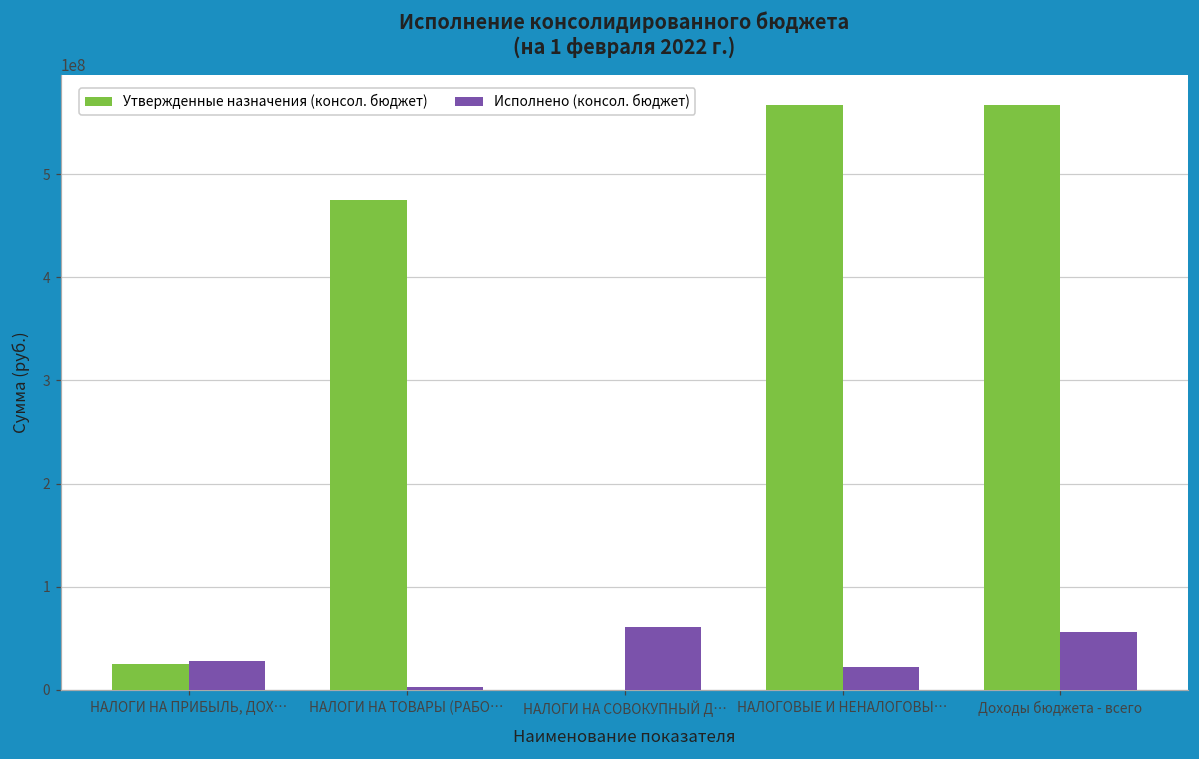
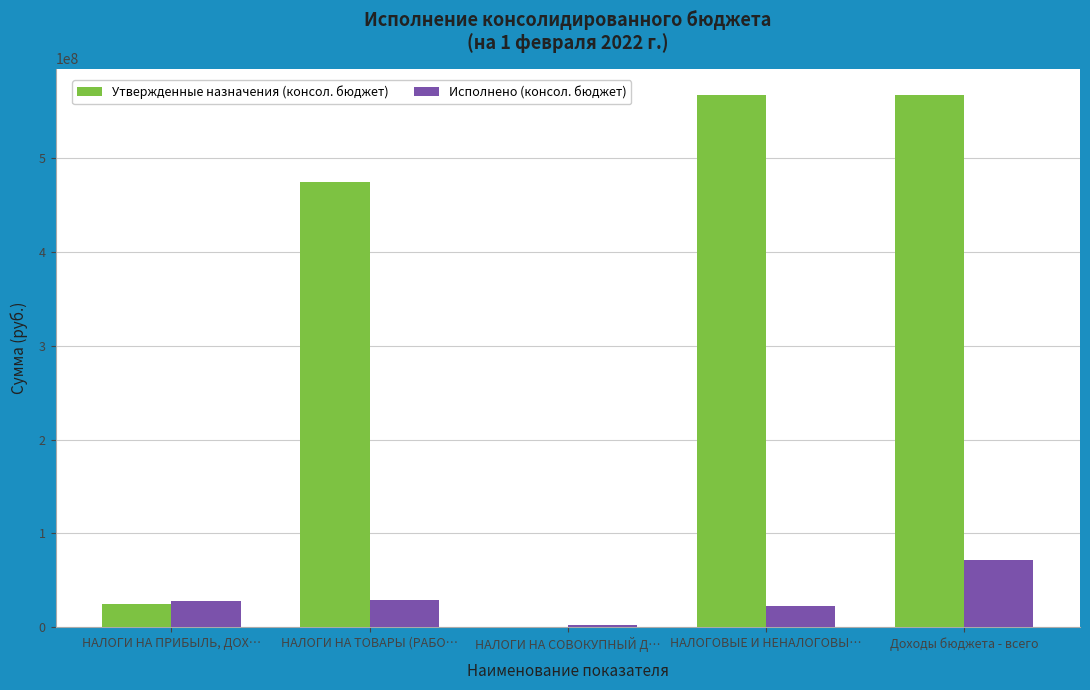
  {
    "Утвержденные назначения (консол. бюджет)": {
      "НАЛОГИ НА ПРИБЫЛЬ, ДОХ…": 20000000,
      "НАЛОГИ НА ТОВАРЫ (РАБО…": 470000000,
      "НАЛОГИ НА СОВОКУПНЫЙ Д…": 0,
      "НАЛОГОВЫЕ И НЕНАЛОГОВЫ…": 570000000,
      "Доходы бюджета - всего": 570000000
    },
    "Исполнено (консол. бюджет)": {
      "НАЛОГИ НА ПРИБЫЛЬ, ДОХ…": 30000000,
-     "НАЛОГИ НА ТОВАРЫ (РАБО…": 0,
-     "НАЛОГИ НА СОВОКУПНЫЙ Д…": 60000000,
+     "НАЛОГИ НА ТОВАРЫ (РАБО…": 30000000,
+     "НАЛОГИ НА СОВОКУПНЫЙ Д…": 0,
      "НАЛОГОВЫЕ И НЕНАЛОГОВЫ…": 20000000,
-     "Доходы бюджета - всего": 60000000
+     "Доходы бюджета - всего": 70000000
    }
  }
